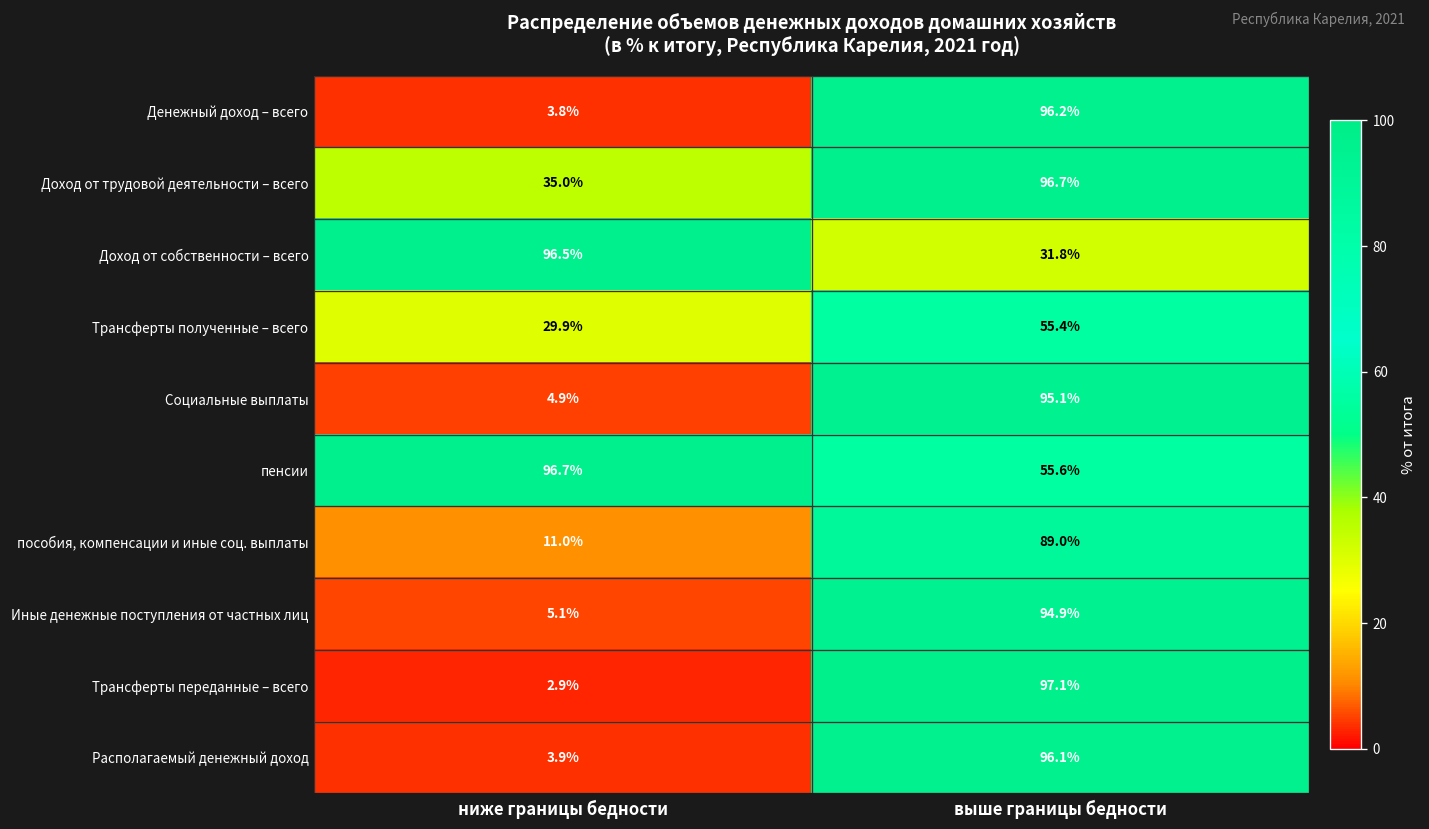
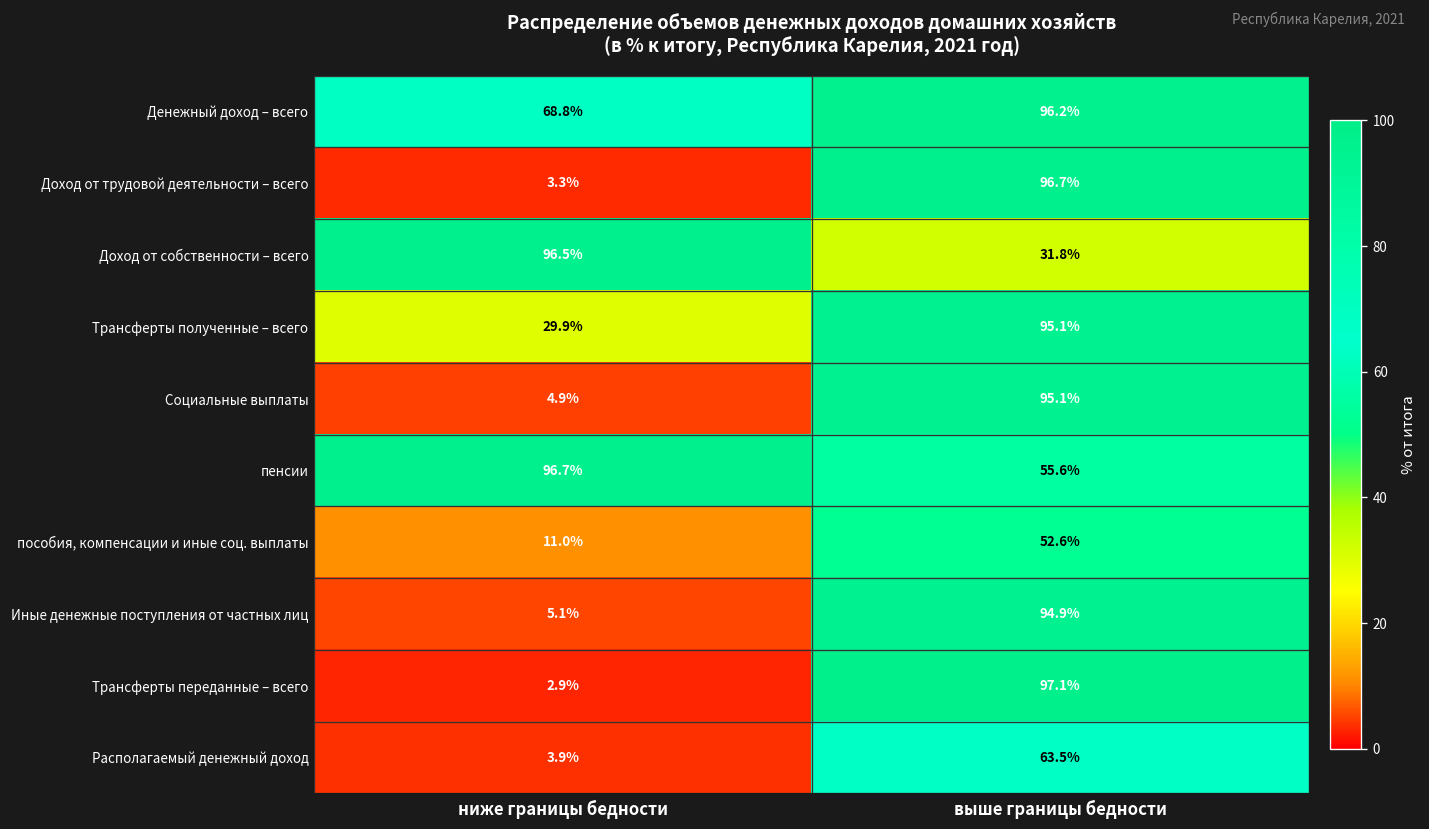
  {
    "Денежный доход – всего": {
-     "ниже границы бедности": "3.8%",
+     "ниже границы бедности": "68.8%",
      "выше границы бедности": "96.2%"
    },
    "Доход от трудовой деятельности – всего": {
-     "ниже границы бедности": "35.0%",
+     "ниже границы бедности": "3.3%",
      "выше границы бедности": "96.7%"
    },
    "Доход от собственности – всего": {
      "ниже границы бедности": "96.5%",
      "выше границы бедности": "31.8%"
    },
    "Трансферты полученные – всего": {
      "ниже границы бедности": "29.9%",
-     "выше границы бедности": "55.4%"
+     "выше границы бедности": "95.1%"
    },
    "Социальные выплаты": {
      "ниже границы бедности": "4.9%",
      "выше границы бедности": "95.1%"
    },
    "пенсии": {
      "ниже границы бедности": "96.7%",
      "выше границы бедности": "55.6%"
    },
    "пособия, компенсации и иные соц. выплаты": {
      "ниже границы бедности": "11.0%",
-     "выше границы бедности": "89.0%"
+     "выше границы бедности": "52.6%"
    },
    "Иные денежные поступления от частных лиц": {
      "ниже границы бедности": "5.1%",
      "выше границы бедности": "94.9%"
    },
    "Трансферты переданные – всего": {
      "ниже границы бедности": "2.9%",
      "выше границы бедности": "97.1%"
    },
    "Располагаемый денежный доход": {
      "ниже границы бедности": "3.9%",
-     "выше границы бедности": "96.1%"
+     "выше границы бедности": "63.5%"
    }
  }
